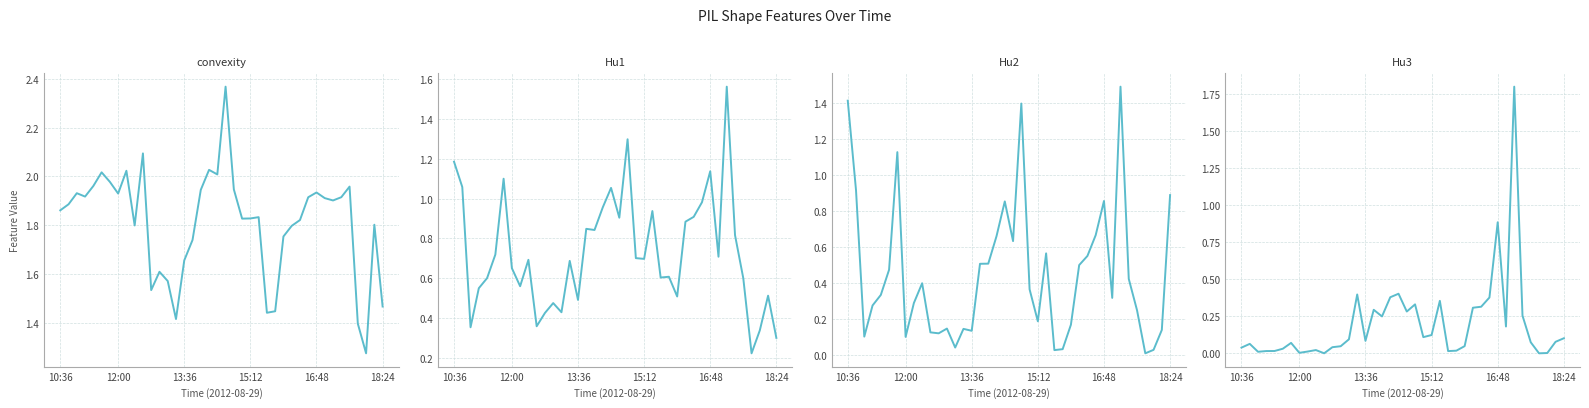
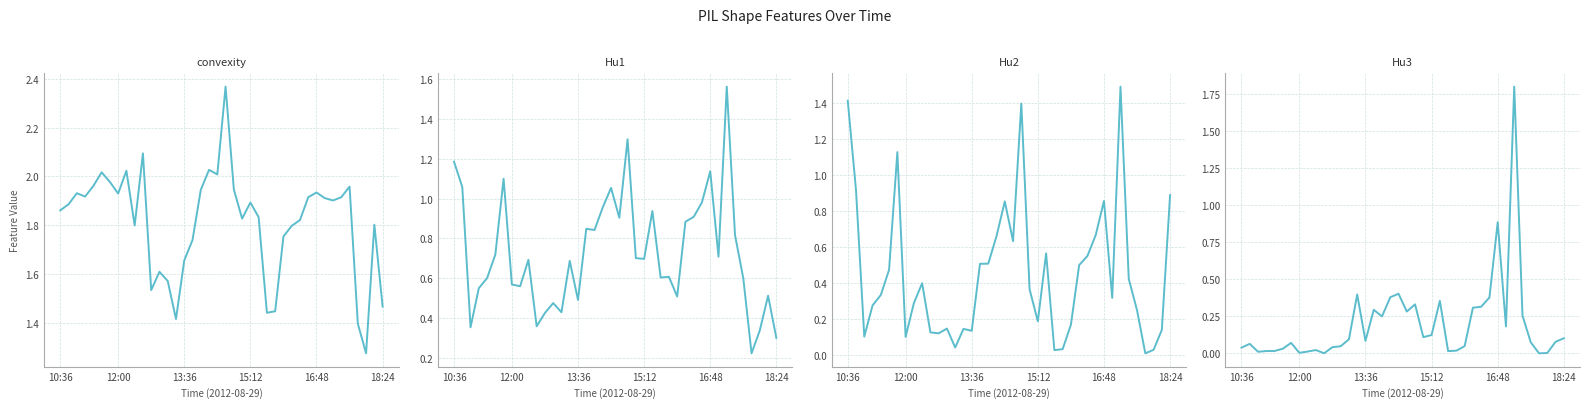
  {
    "convexity": {
      "10:36": 1.86,
      "12:00": 1.93,
      "13:36": 1.66,
-     "15:12": 1.83,
+     "15:12": 1.89,
      "16:48": 1.93,
      "18:24": 1.47
    },
    "Hu1": {
      "10:36": 1.19,
-     "12:00": 0.65,
+     "12:00": 0.57,
      "13:36": 0.49,
      "15:12": 0.70,
      "16:48": 1.14,
      "18:24": 0.30
    },
    "Hu2": {
      "10:36": 1.41,
      "12:00": 0.10,
      "13:36": 0.13,
      "15:12": 0.19,
      "16:48": 0.86,
      "18:24": 0.89
    },
    "Hu3": {
      "10:36": 0.04,
      "12:00": 0.00,
      "13:36": 0.08,
      "15:12": 0.12,
      "16:48": 0.88,
      "18:24": 0.10
    }
  }
